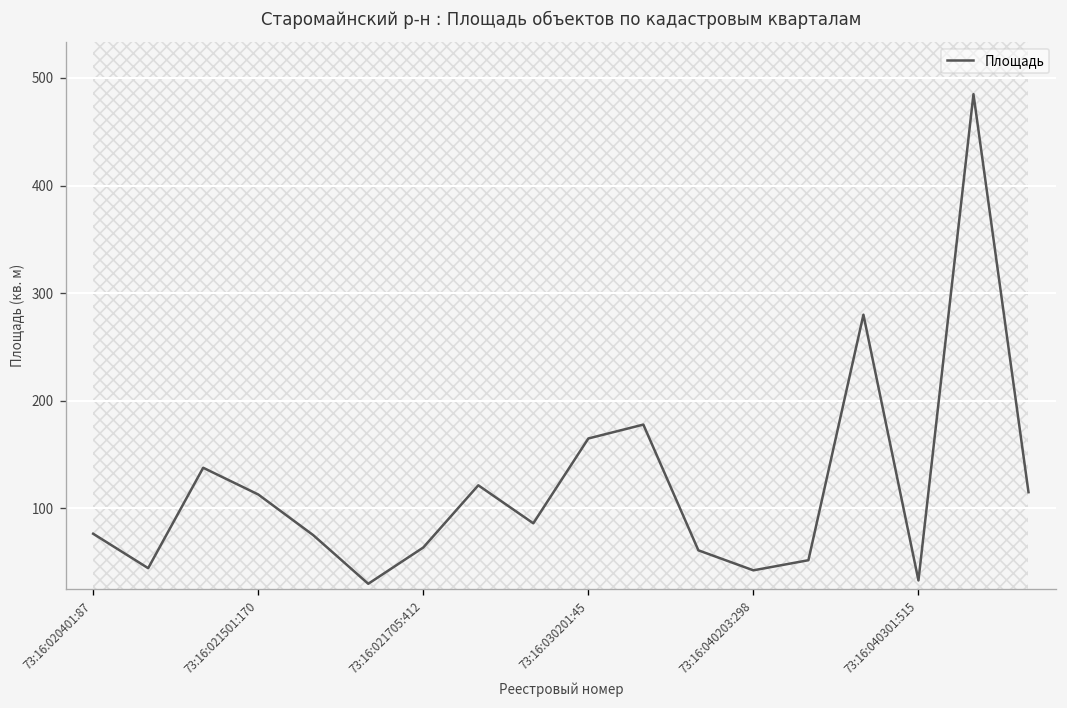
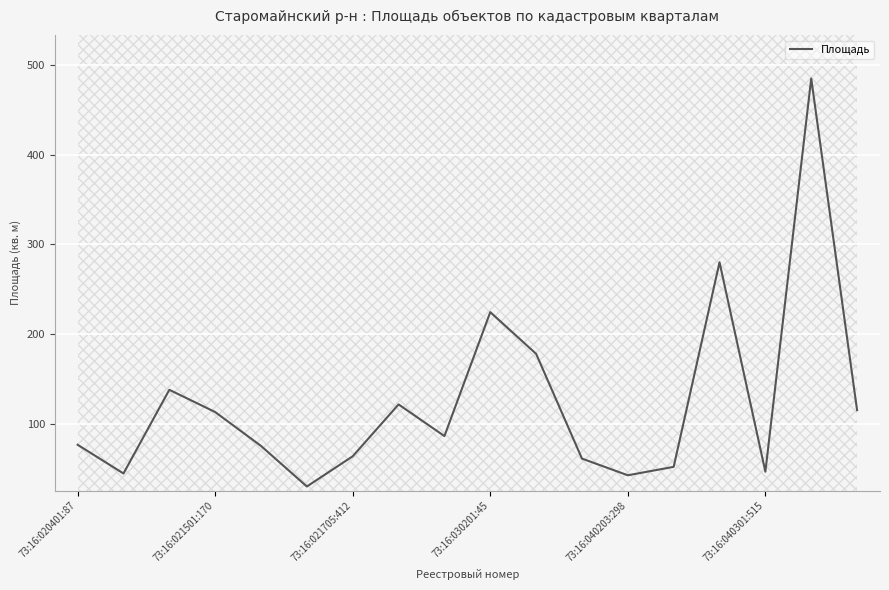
  {
    "Площадь": {
      "73:16:020401:87": 80,
      "73:16:021501:170": 110,
      "73:16:021705:412": 60,
-     "73:16:030201:45": 170,
+     "73:16:030201:45": 220,
      "73:16:040203:298": 40,
-     "73:16:040301:515": 30
+     "73:16:040301:515": 50
    }
  }
